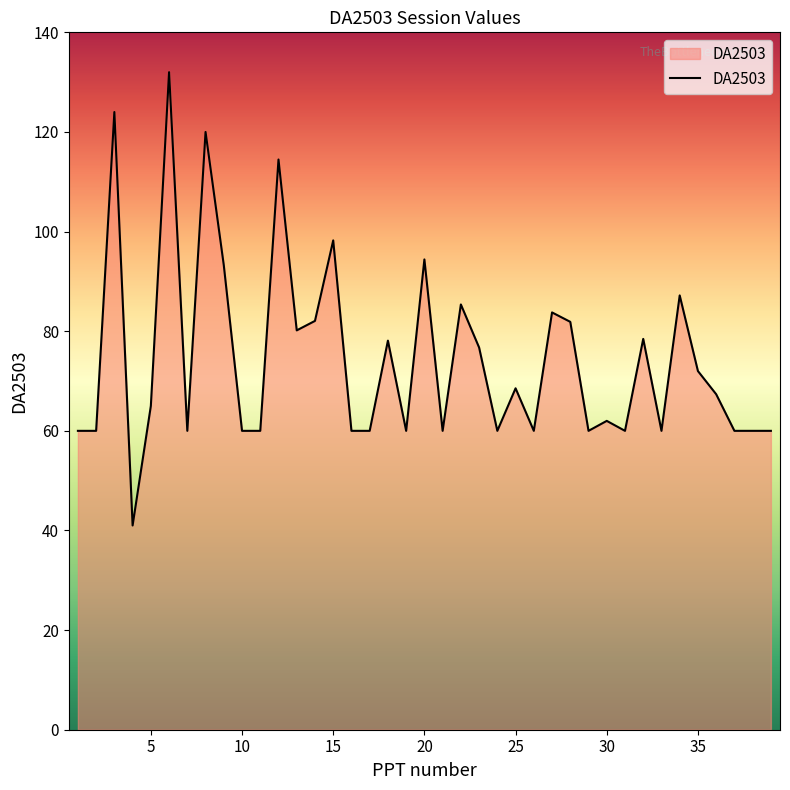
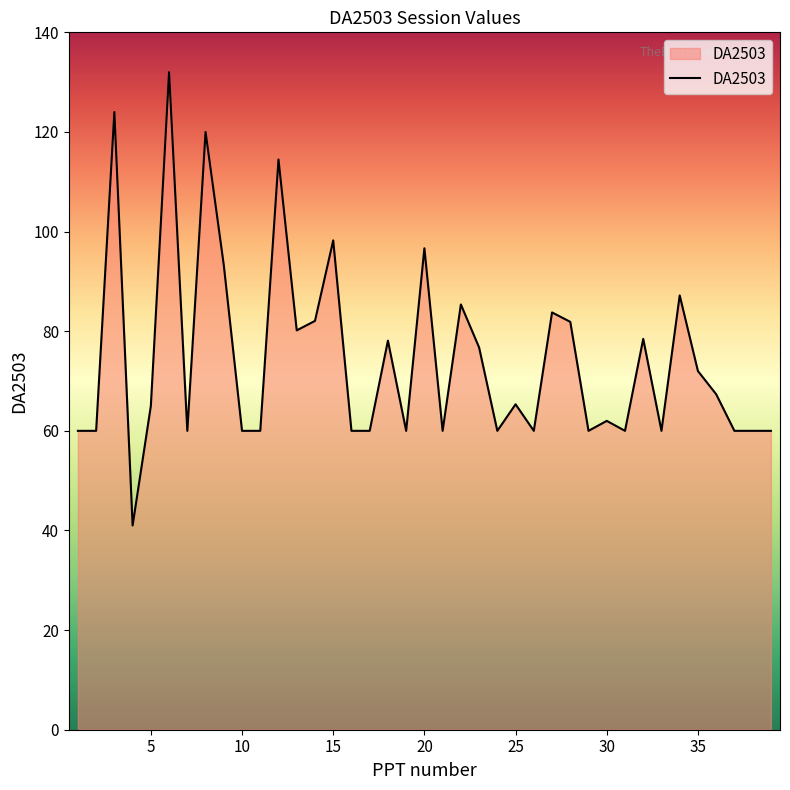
  {
    "5": 65,
    "10": 60,
    "15": 98,
-   "20": 94,
-   "25": 69,
+   "20": 97,
+   "25": 65,
    "30": 62,
    "35": 72
  }
